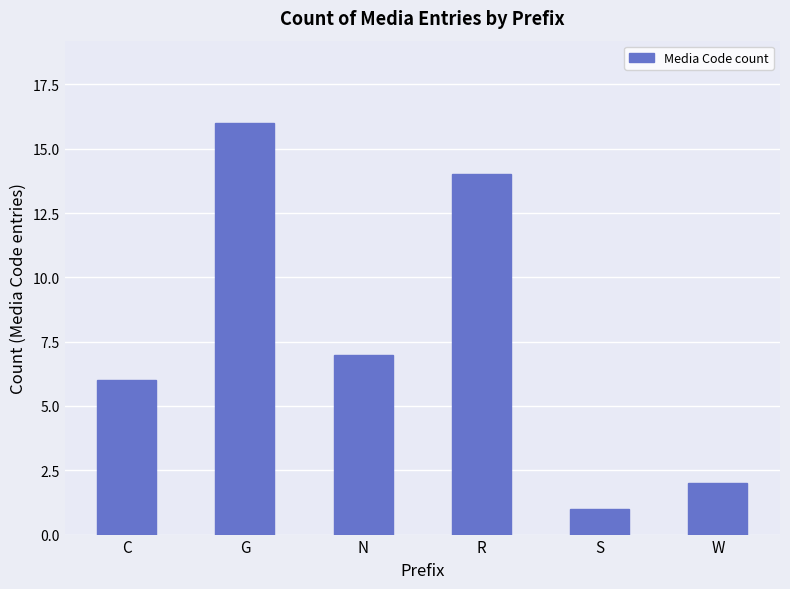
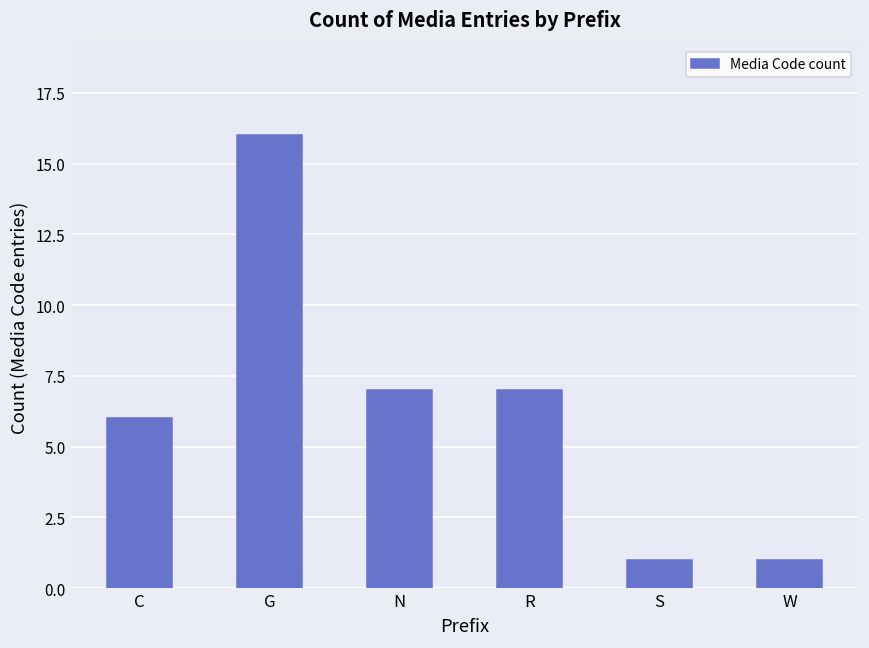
  {
    "C": 6,
    "G": 16,
    "N": 7,
-   "R": 14,
+   "R": 7,
    "S": 1,
-   "W": 2
+   "W": 1
  }
